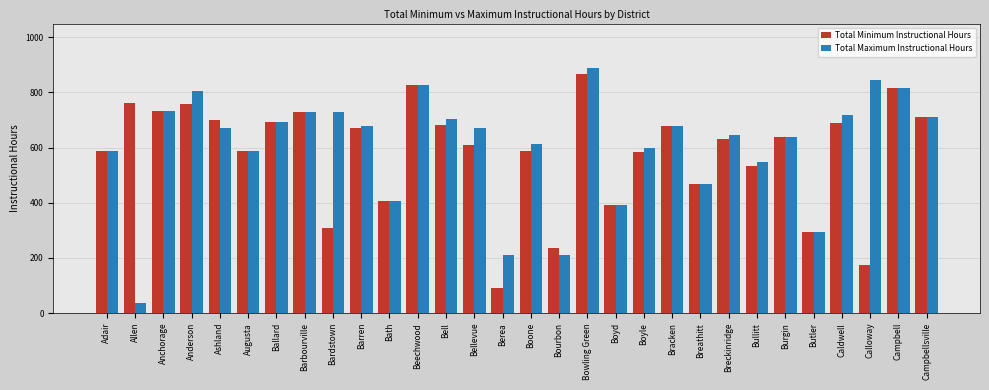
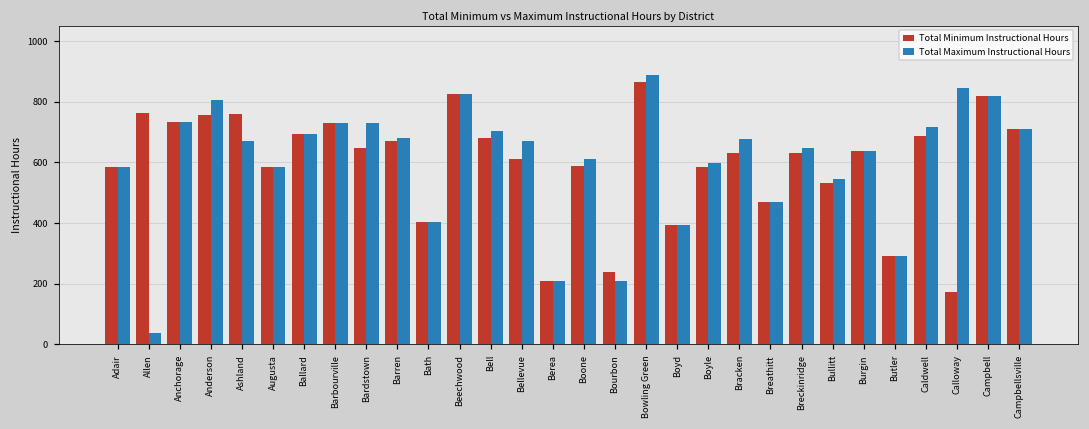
  {
    "Total Minimum Instructional Hours": {
      "Adair": 590,
      "Allen": 760,
      "Anchorage": 730,
      "Anderson": 760,
-     "Ashland": 700,
+     "Ashland": 760,
      "Augusta": 590,
      "Ballard": 690,
      "Barbourville": 730,
-     "Bardstown": 310,
+     "Bardstown": 650,
      "Barren": 670,
      "Bath": 410,
      "Beechwood": 830,
      "Bell": 680,
      "Bellevue": 610,
-     "Berea": 90,
+     "Berea": 210,
      "Boone": 590,
      "Bourbon": 240,
      "Bowling Green": 870,
      "Boyd": 390,
      "Boyle": 580,
-     "Bracken": 680,
+     "Bracken": 630,
      "Breathitt": 470,
      "Breckinridge": 630,
      "Bullitt": 530,
      "Burgin": 640,
      "Butler": 290,
      "Caldwell": 690,
      "Calloway": 170,
      "Campbell": 820,
      "Campbellsville": 710
    },
    "Total Maximum Instructional Hours": {
      "Adair": 590,
      "Allen": 40,
      "Anchorage": 730,
      "Anderson": 810,
      "Ashland": 670,
      "Augusta": 590,
      "Ballard": 690,
      "Barbourville": 730,
      "Bardstown": 730,
      "Barren": 680,
      "Bath": 410,
      "Beechwood": 830,
      "Bell": 700,
      "Bellevue": 670,
      "Berea": 210,
      "Boone": 610,
      "Bourbon": 210,
      "Bowling Green": 890,
      "Boyd": 390,
      "Boyle": 600,
      "Bracken": 680,
      "Breathitt": 470,
      "Breckinridge": 650,
      "Bullitt": 550,
      "Burgin": 640,
      "Butler": 290,
      "Caldwell": 720,
      "Calloway": 850,
      "Campbell": 820,
      "Campbellsville": 710
    }
  }
